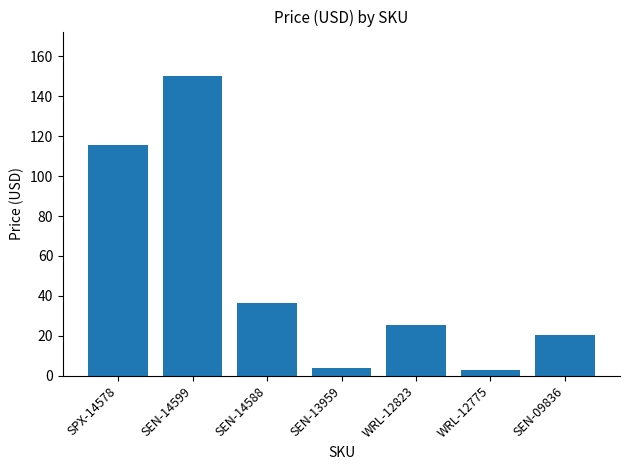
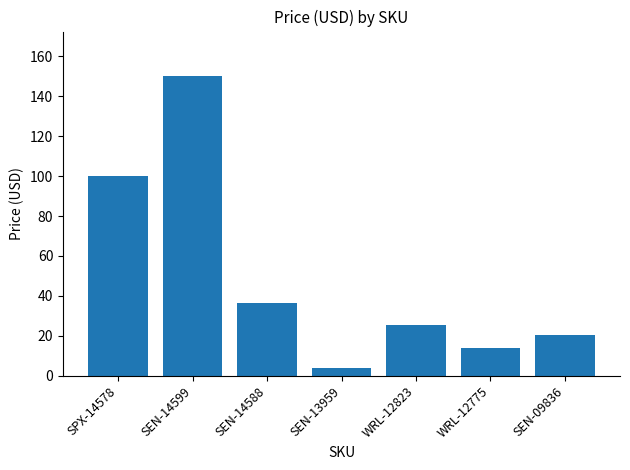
  {
-   "SPX-14578": 116,
+   "SPX-14578": 100,
    "SEN-14599": 150,
    "SEN-14588": 37,
    "SEN-13959": 4,
    "WRL-12823": 25,
-   "WRL-12775": 3,
+   "WRL-12775": 14,
    "SEN-09836": 21
  }
